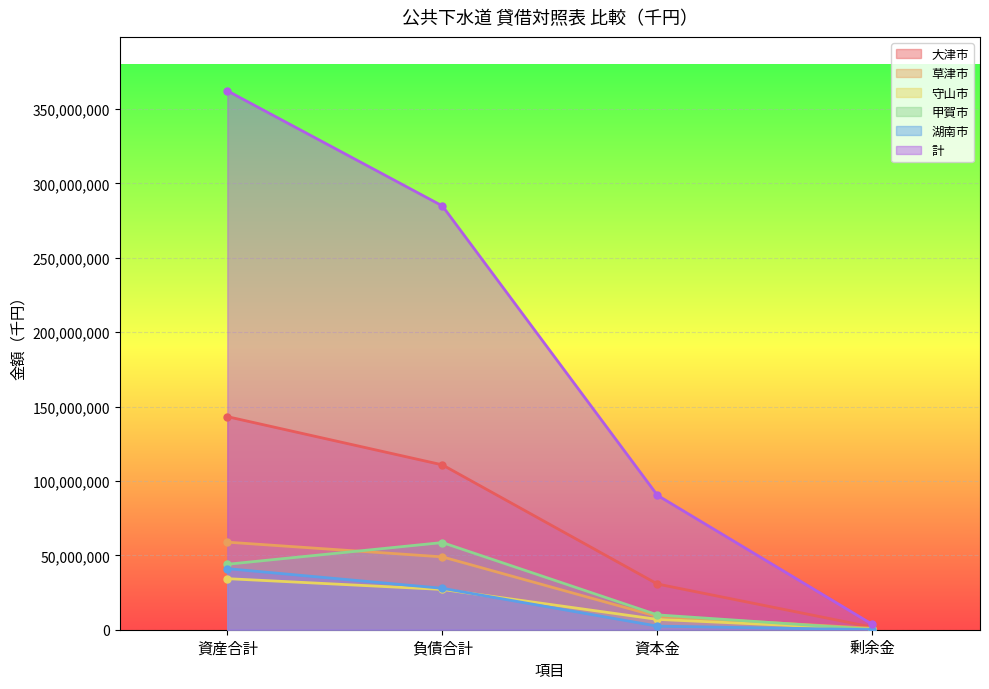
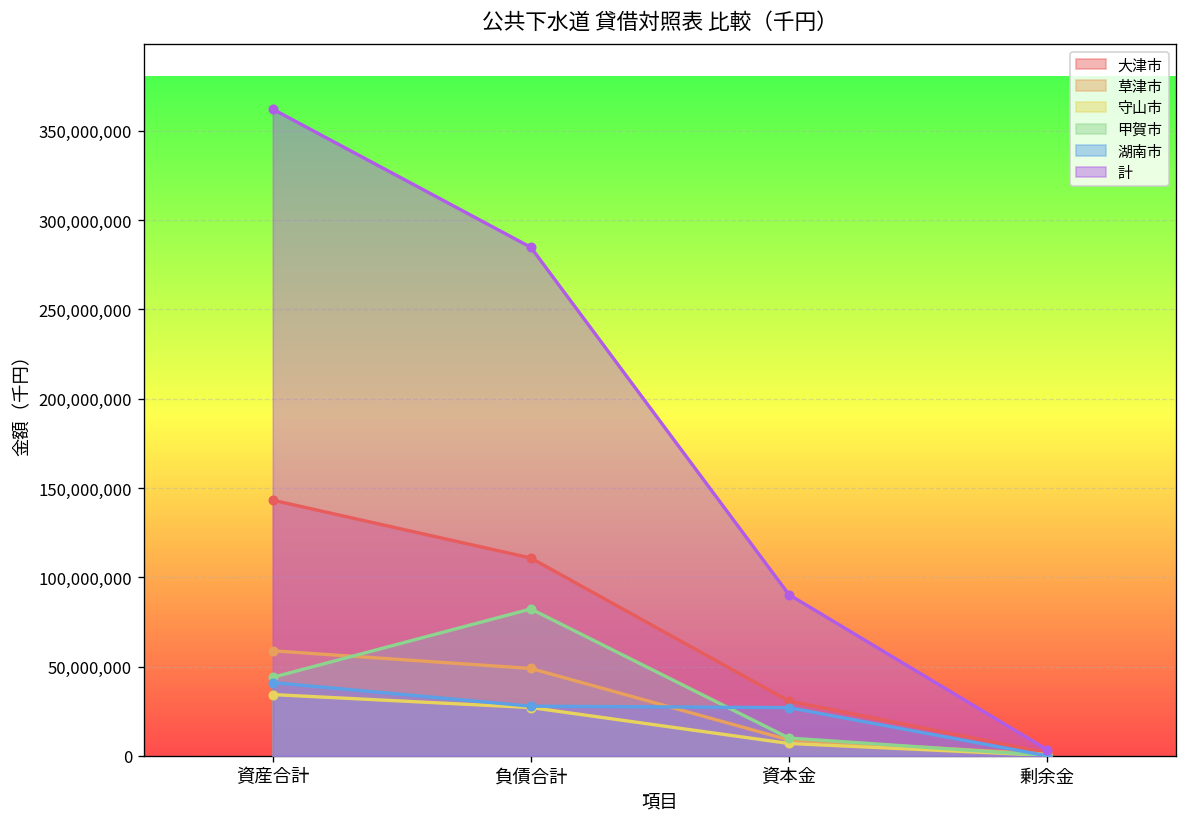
  {
    "甲賀市": {
      "資産合計": "44,000,000",
-     "負債合計": "59,000,000"
+     "負債合計": "82,000,000"
    },
    "湖南市": {
      "資産合計": "41,000,000",
-     "資本金": "2,000,000"
+     "資本金": "27,000,000"
    },
    "計": {
      "資産合計": "362,000,000",
      "負債合計": "285,000,000",
      "資本金": "90,000,000",
      "剰余金": "4,000,000"
    }
  }
